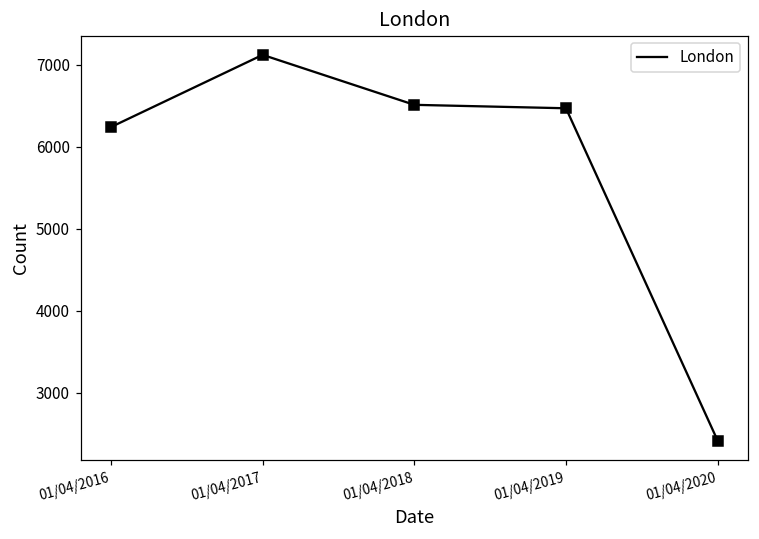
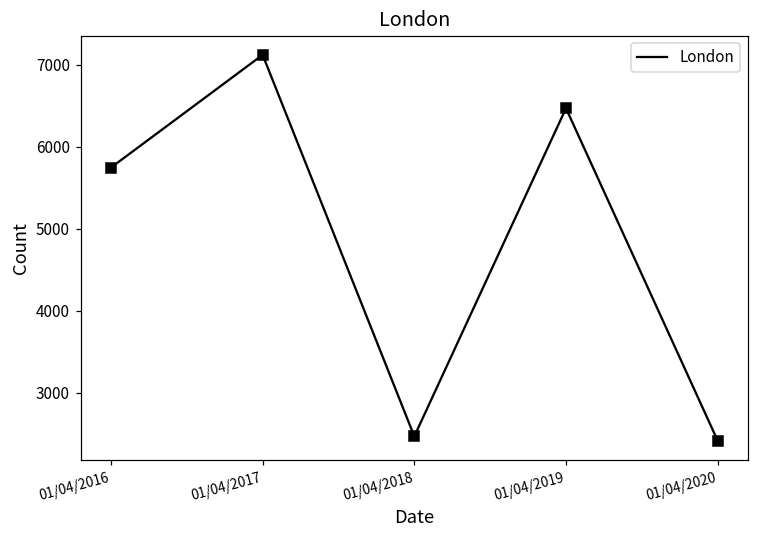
  {
-   "01/04/2016": 6200,
+   "01/04/2016": 5700,
    "01/04/2017": 7100,
-   "01/04/2018": 6500,
+   "01/04/2018": 2500,
    "01/04/2019": 6500,
    "01/04/2020": 2400
  }
